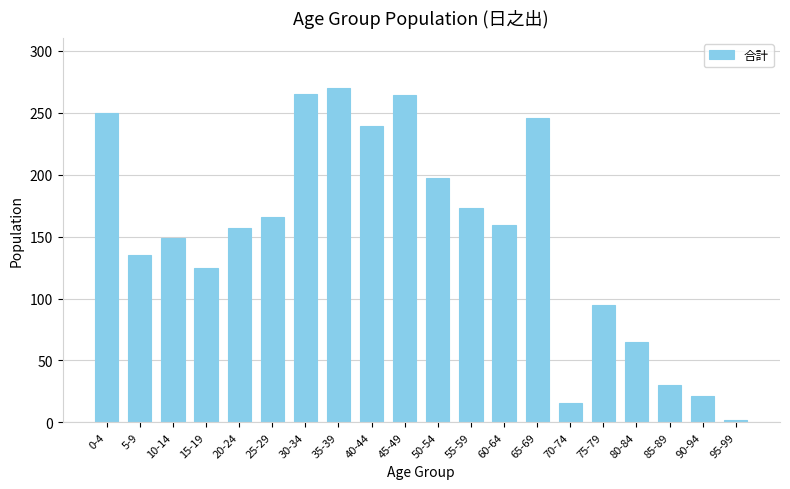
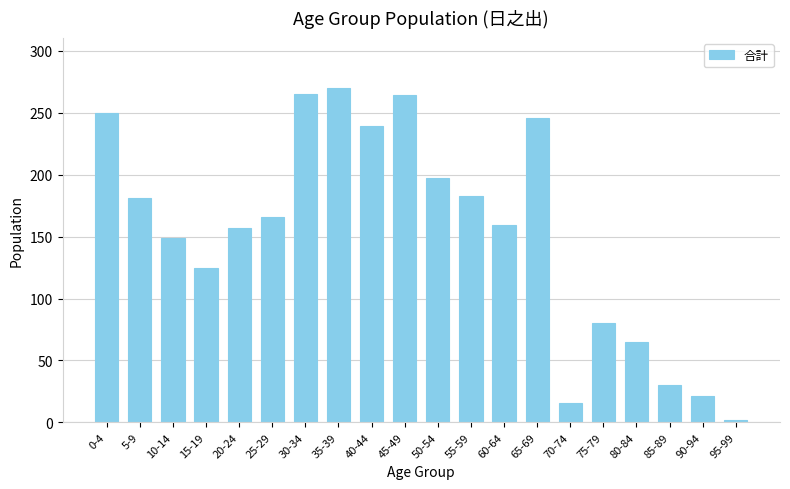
  {
    "0-4": 250,
-   "5-9": 135,
+   "5-9": 181,
    "10-14": 149,
    "15-19": 125,
    "20-24": 157,
    "25-29": 166,
    "30-34": 265,
    "35-39": 270,
    "40-44": 239,
    "45-49": 264,
    "50-54": 197,
-   "55-59": 173,
+   "55-59": 183,
    "60-64": 159,
    "65-69": 246,
    "70-74": 16,
-   "75-79": 95,
+   "75-79": 80,
    "80-84": 65,
    "85-89": 30,
    "90-94": 21
  }
